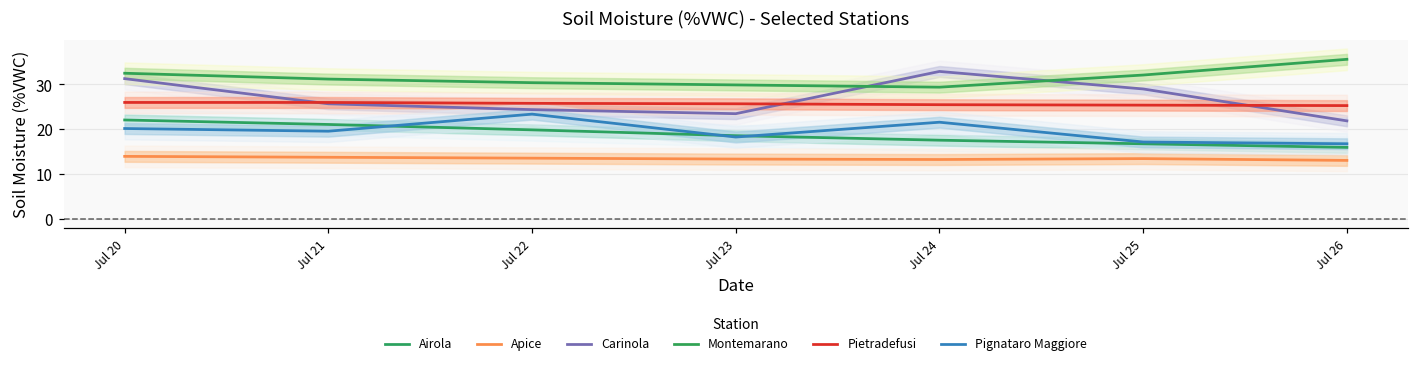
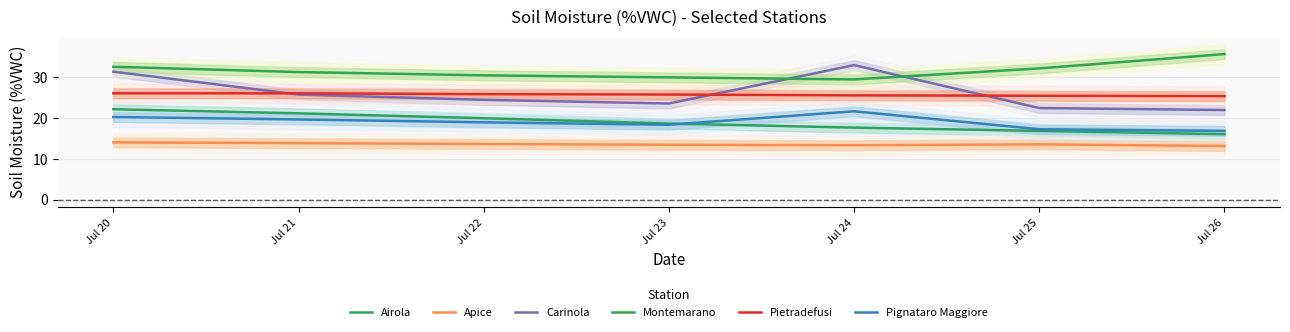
  {
    "Carinola": {
      "Jul 20": 31,
      "Jul 23": 24,
      "Jul 24": 33,
-     "Jul 25": 29,
+     "Jul 25": 22,
      "Jul 26": 22
    },
    "Pietradefusi": {
      "Jul 20": 26,
      "Jul 24": 26,
      "Jul 26": 25
    },
    "Pignataro Maggiore": {
      "Jul 20": 20,
      "Jul 21": 20,
-     "Jul 22": 23,
+     "Jul 22": 19,
      "Jul 24": 22
    }
  }
